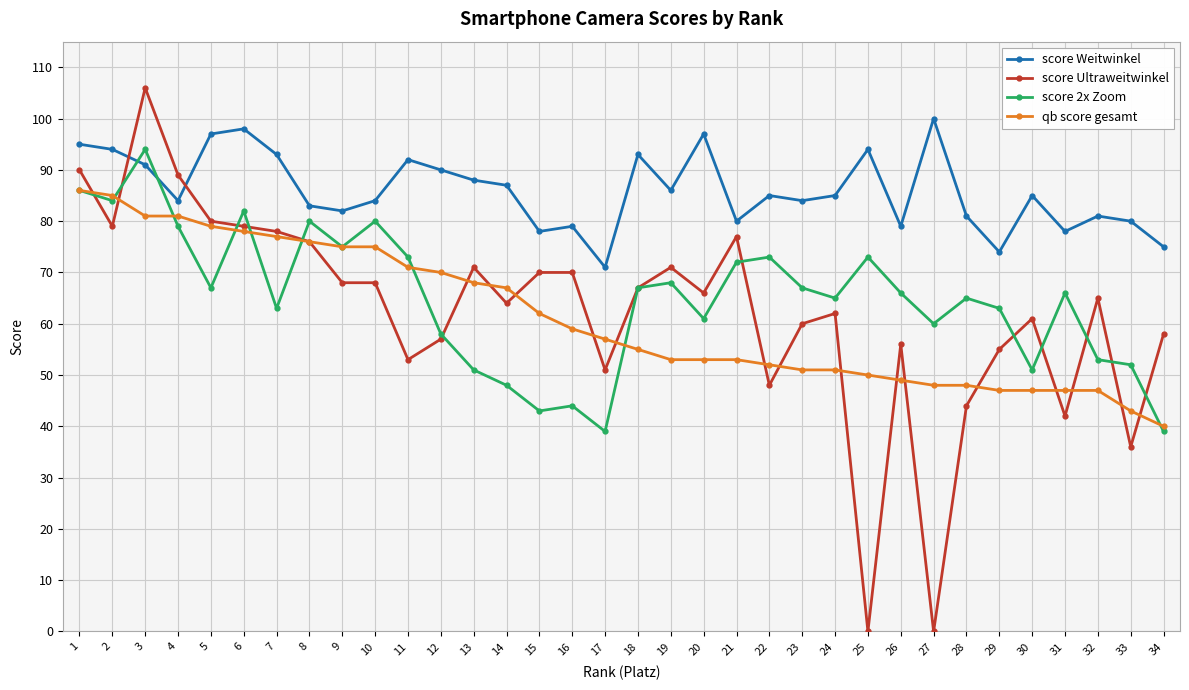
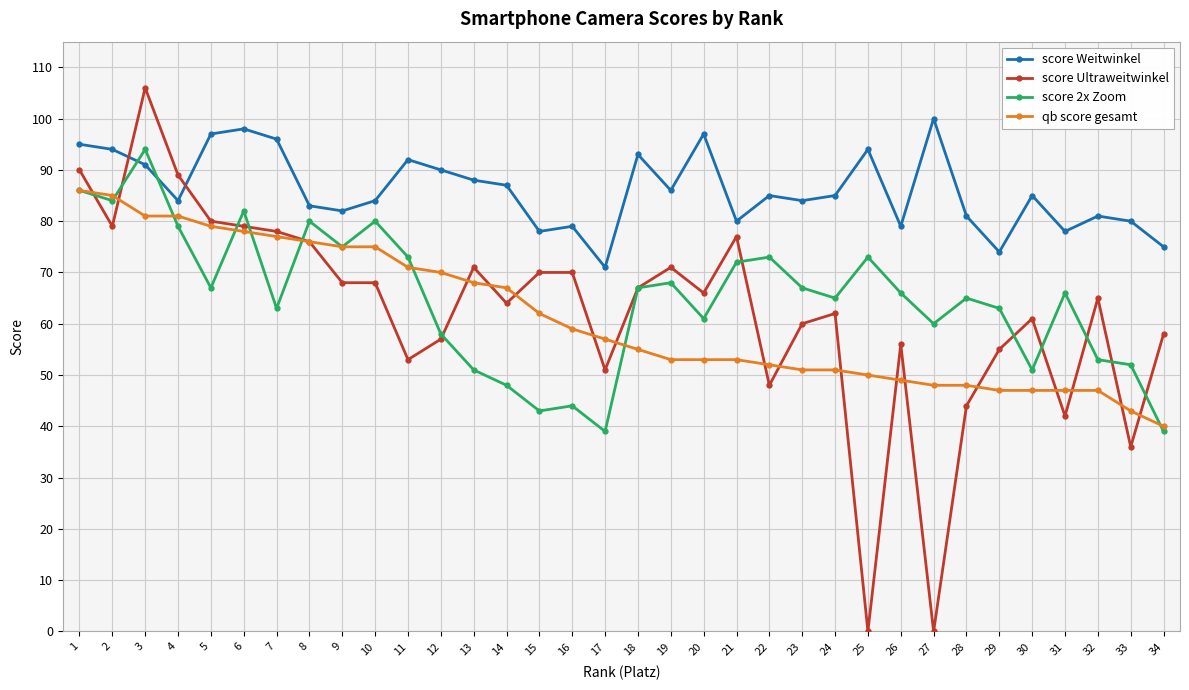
  {
    "score Weitwinkel": {
      "1": 95,
      "2": 94,
      "3": 91,
      "4": 84,
      "5": 97,
      "6": 98,
-     "7": 93,
+     "7": 96,
      "8": 83,
      "9": 82,
      "10": 84,
      "11": 92,
      "12": 90,
      "13": 88,
      "14": 87,
      "15": 78,
      "16": 79,
      "17": 71,
      "18": 93,
      "19": 86,
      "20": 97,
      "21": 80,
      "22": 85,
      "23": 84,
      "24": 85,
      "25": 94,
      "26": 79,
      "27": 100,
      "28": 81,
      "29": 74,
      "30": 85,
      "31": 78,
      "32": 81,
      "33": 80,
      "34": 75
    },
    "score Ultraweitwinkel": {
      "1": 90,
      "2": 79,
      "3": 106,
      "4": 89,
      "5": 80,
      "6": 79,
      "7": 78,
      "9": 68,
      "10": 68,
      "11": 53,
      "12": 57,
      "13": 71,
      "14": 64,
      "15": 70,
      "16": 70,
      "17": 51,
      "19": 71,
      "20": 66,
      "21": 77,
      "22": 48,
      "23": 60,
      "24": 62,
      "25": 0,
      "26": 56,
      "27": 0,
      "28": 44,
      "29": 55,
      "30": 61,
      "31": 42,
      "32": 65,
      "33": 36,
      "34": 58
    },
    "score 2x Zoom": {
      "2": 84,
      "3": 94,
      "4": 79,
      "5": 67,
      "6": 82,
      "7": 63,
      "8": 80,
      "10": 80,
      "11": 73,
      "12": 58,
      "13": 51,
      "14": 48,
      "15": 43,
      "16": 44,
      "17": 39,
      "19": 68,
      "20": 61,
      "21": 72,
      "22": 73,
      "23": 67,
      "24": 65,
      "25": 73,
      "26": 66,
      "27": 60,
      "28": 65,
      "29": 63,
      "30": 51,
      "31": 66,
      "32": 53,
      "33": 52,
      "34": 39
    },
    "qb score gesamt": {
      "2": 85,
      "3": 81,
      "4": 81,
      "5": 79,
      "6": 78,
      "7": 77,
      "10": 75,
      "11": 71,
      "12": 70,
      "13": 68,
      "14": 67,
      "15": 62,
      "16": 59,
      "17": 57,
      "18": 55,
      "19": 53,
      "20": 53,
      "21": 53,
      "22": 52,
      "23": 51,
      "24": 51,
      "25": 50,
      "26": 49,
      "27": 48,
      "28": 48,
      "29": 47,
      "30": 47,
      "31": 47,
      "32": 47,
      "33": 43,
      "34": 40
    }
  }
